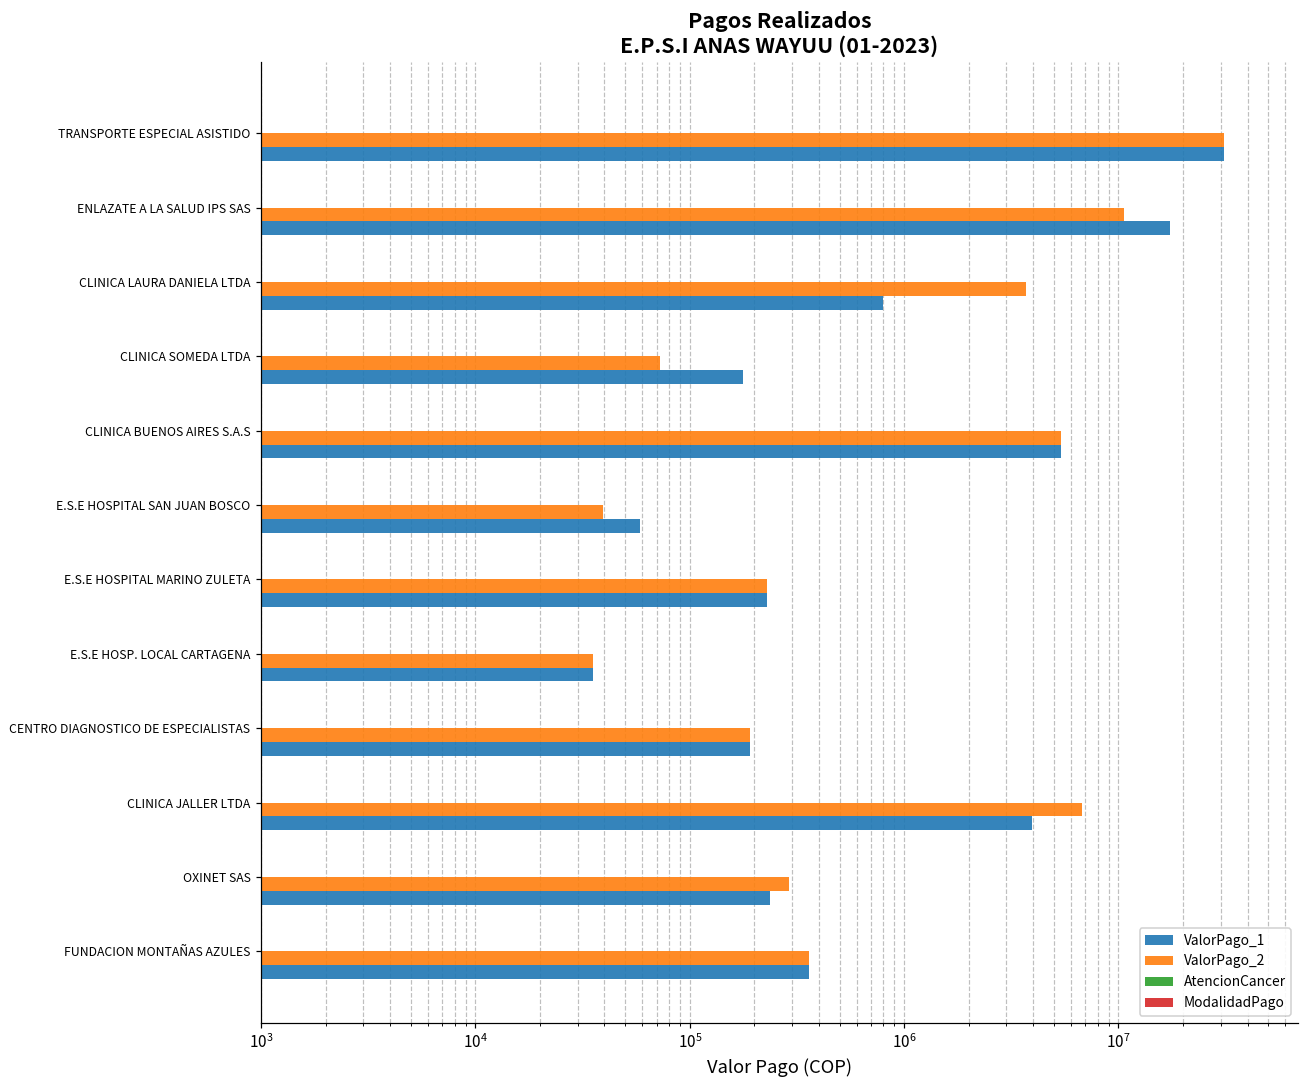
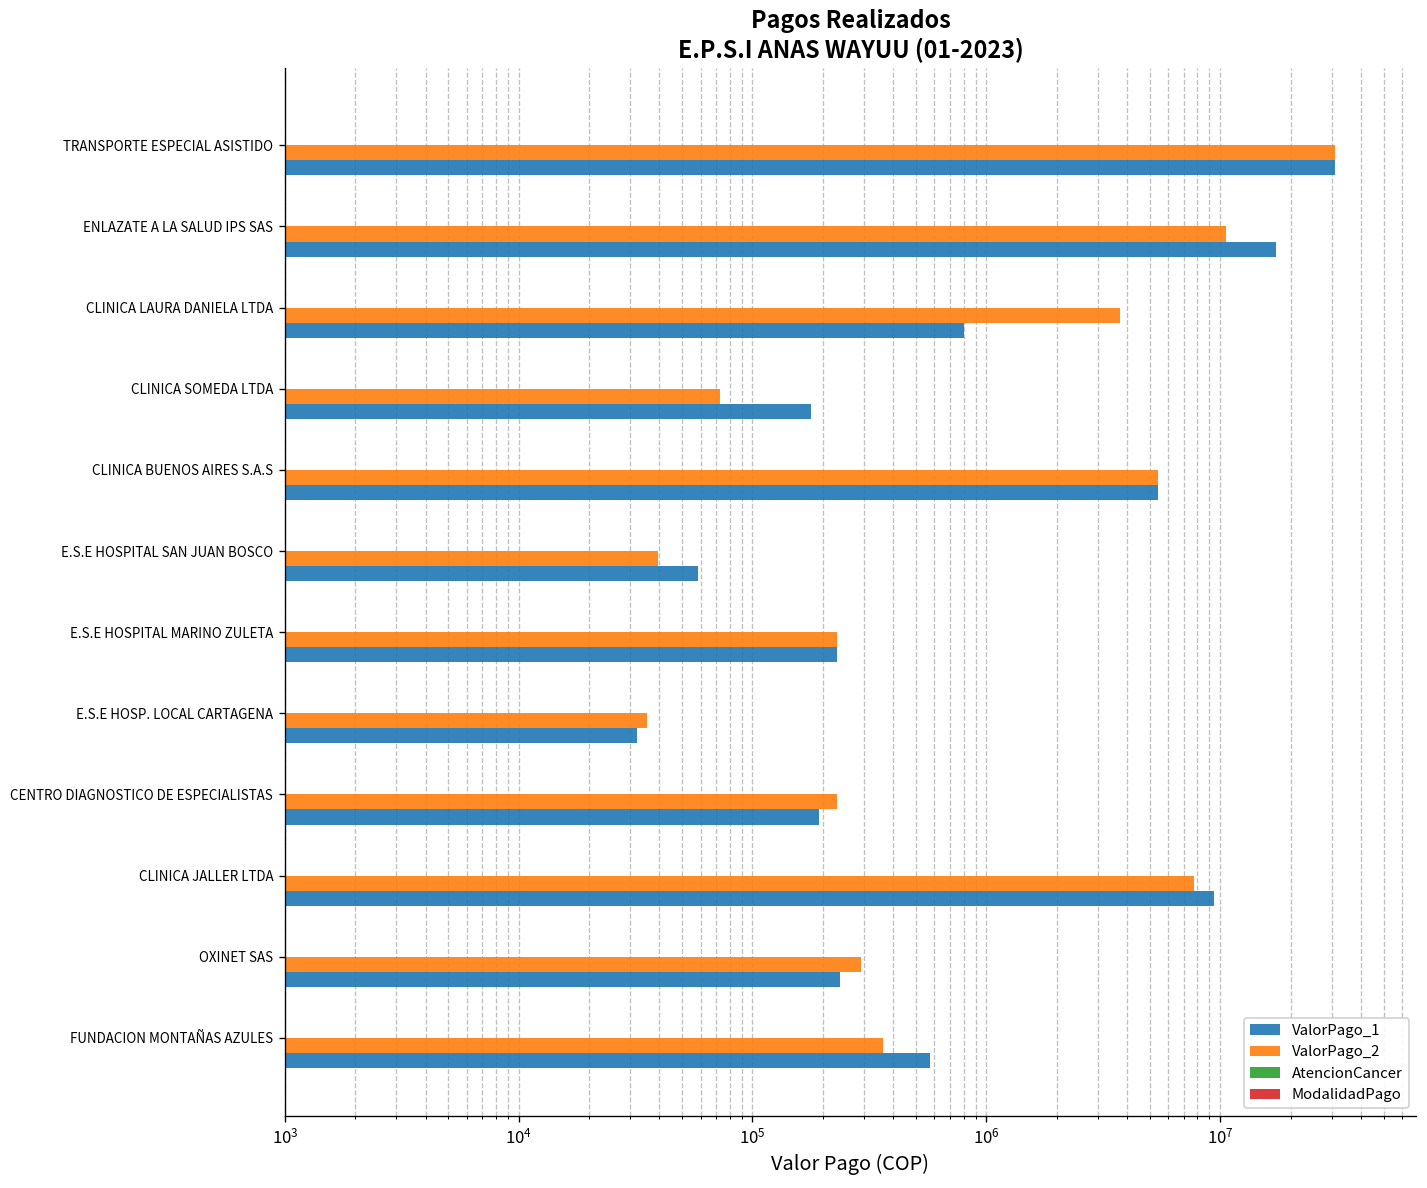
  {
    "ValorPago_1": {
      "TRANSPORTE ESPECIAL ASISTIDO": 31000000,
      "ENLAZATE A LA SALUD IPS SAS": 17000000,
      "CLINICA LAURA DANIELA LTDA": 800000,
      "CLINICA SOMEDA LTDA": 180000,
      "CLINICA BUENOS AIRES S.A.S": 5400000,
      "E.S.E HOSPITAL SAN JUAN BOSCO": 58000,
      "E.S.E HOSPITAL MARINO ZULETA": 230000,
-     "E.S.E HOSP. LOCAL CARTAGENA": 35000,
+     "E.S.E HOSP. LOCAL CARTAGENA": 32000,
      "CENTRO DIAGNOSTICO DE ESPECIALISTAS": 190000,
-     "CLINICA JALLER LTDA": 4000000,
+     "CLINICA JALLER LTDA": 9000000,
      "OXINET SAS": 240000,
-     "FUNDACION MONTAÑAS AZULES": 360000
+     "FUNDACION MONTAÑAS AZULES": 580000
    },
    "ValorPago_2": {
      "TRANSPORTE ESPECIAL ASISTIDO": 31000000,
      "ENLAZATE A LA SALUD IPS SAS": 11000000,
      "CLINICA LAURA DANIELA LTDA": 3700000,
      "CLINICA SOMEDA LTDA": 73000,
      "CLINICA BUENOS AIRES S.A.S": 5400000,
      "E.S.E HOSPITAL SAN JUAN BOSCO": 39000,
      "E.S.E HOSPITAL MARINO ZULETA": 230000,
      "E.S.E HOSP. LOCAL CARTAGENA": 35000,
-     "CENTRO DIAGNOSTICO DE ESPECIALISTAS": 190000,
-     "CLINICA JALLER LTDA": 6700000,
+     "CENTRO DIAGNOSTICO DE ESPECIALISTAS": 230000,
+     "CLINICA JALLER LTDA": 7700000,
      "OXINET SAS": 290000,
      "FUNDACION MONTAÑAS AZULES": 360000
    }
  }
